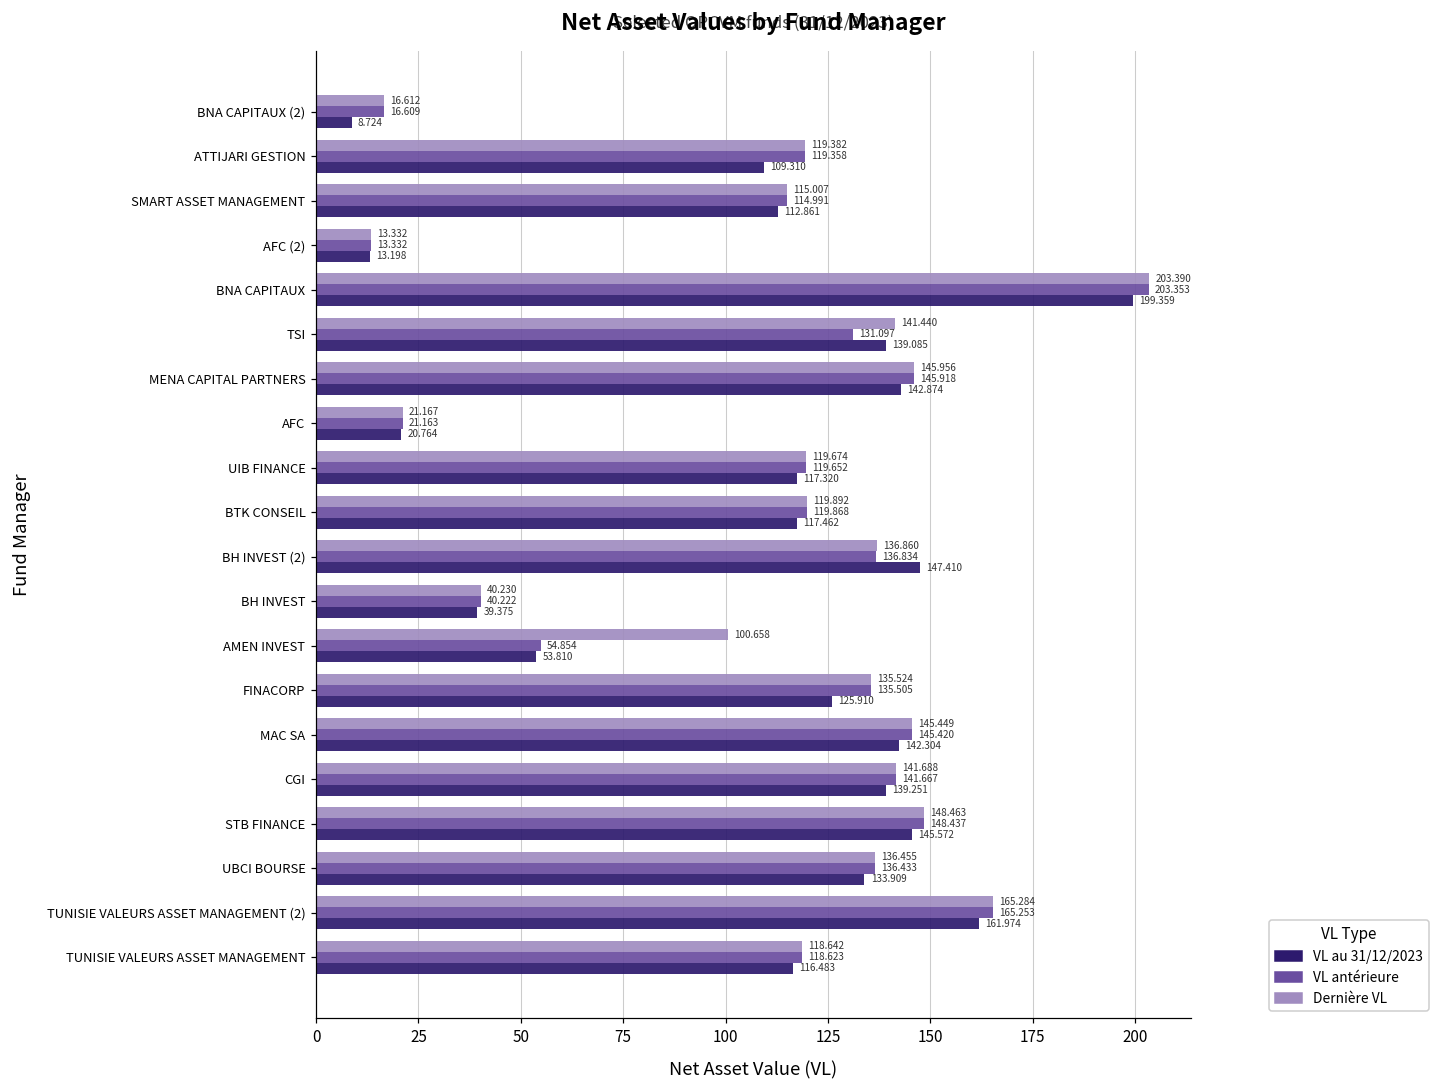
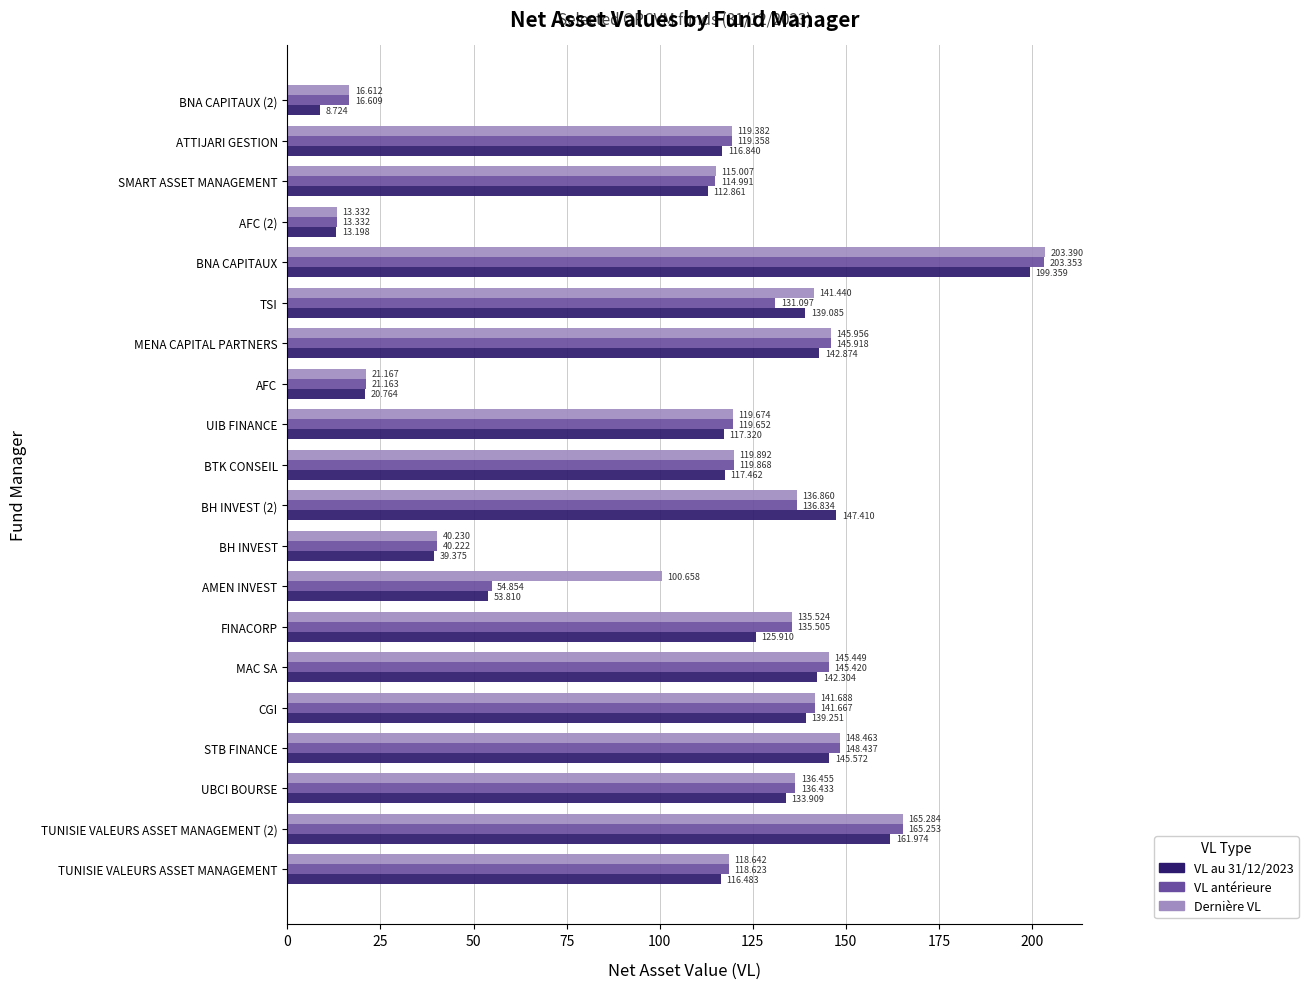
  {
    "VL au 31/12/2023": {
      "BNA CAPITAUX (2)": 8.724,
-     "ATTIJARI GESTION": 109.310,
+     "ATTIJARI GESTION": 116.840,
      "SMART ASSET MANAGEMENT": 112.861,
      "AFC (2)": 13.198,
      "BNA CAPITAUX": 199.359,
      "TSI": 139.085,
      "MENA CAPITAL PARTNERS": 142.874,
      "AFC": 20.764,
      "UIB FINANCE": 117.320,
      "BTK CONSEIL": 117.462,
      "BH INVEST (2)": 147.410,
      "BH INVEST": 39.375,
      "AMEN INVEST": 53.810,
      "FINACORP": 125.910,
      "MAC SA": 142.304,
      "CGI": 139.251,
      "STB FINANCE": 145.572,
      "UBCI BOURSE": 133.909,
      "TUNISIE VALEURS ASSET MANAGEMENT (2)": 161.974,
      "TUNISIE VALEURS ASSET MANAGEMENT": 116.483
    },
    "VL antérieure": {
      "BNA CAPITAUX (2)": 16.609,
      "ATTIJARI GESTION": 119.358,
      "SMART ASSET MANAGEMENT": 114.991,
      "AFC (2)": 13.332,
      "BNA CAPITAUX": 203.353,
      "TSI": 131.097,
      "MENA CAPITAL PARTNERS": 145.918,
      "AFC": 21.163,
      "UIB FINANCE": 119.652,
      "BTK CONSEIL": 119.868,
      "BH INVEST (2)": 136.834,
      "BH INVEST": 40.222,
      "AMEN INVEST": 54.854,
      "FINACORP": 135.505,
      "MAC SA": 145.420,
      "CGI": 141.667,
      "STB FINANCE": 148.437,
      "UBCI BOURSE": 136.433,
      "TUNISIE VALEURS ASSET MANAGEMENT (2)": 165.253,
      "TUNISIE VALEURS ASSET MANAGEMENT": 118.623
    },
    "Dernière VL": {
      "BNA CAPITAUX (2)": 16.612,
      "ATTIJARI GESTION": 119.382,
      "SMART ASSET MANAGEMENT": 115.007,
      "AFC (2)": 13.332,
      "BNA CAPITAUX": 203.390,
      "TSI": 141.440,
      "MENA CAPITAL PARTNERS": 145.956,
      "AFC": 21.167,
      "UIB FINANCE": 119.674,
      "BTK CONSEIL": 119.892,
      "BH INVEST (2)": 136.860,
      "BH INVEST": 40.230,
      "AMEN INVEST": 100.658,
      "FINACORP": 135.524,
      "MAC SA": 145.449,
      "CGI": 141.688,
      "STB FINANCE": 148.463,
      "UBCI BOURSE": 136.455,
      "TUNISIE VALEURS ASSET MANAGEMENT (2)": 165.284,
      "TUNISIE VALEURS ASSET MANAGEMENT": 118.642
    }
  }
